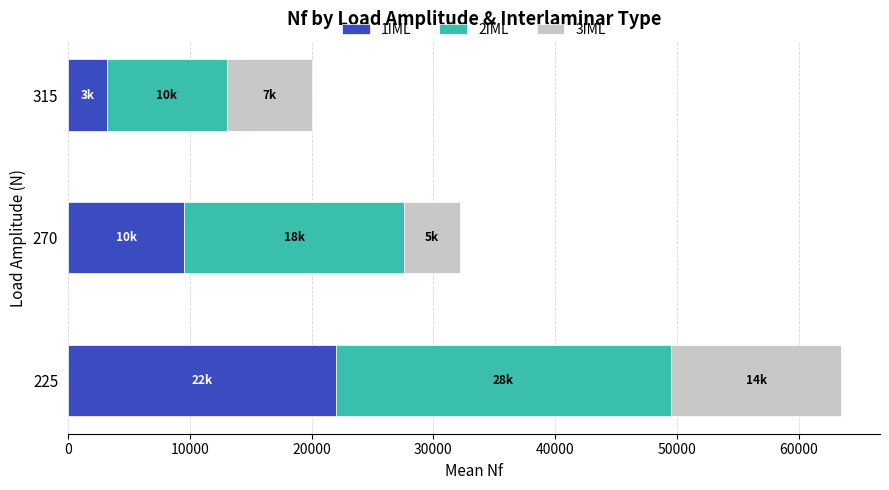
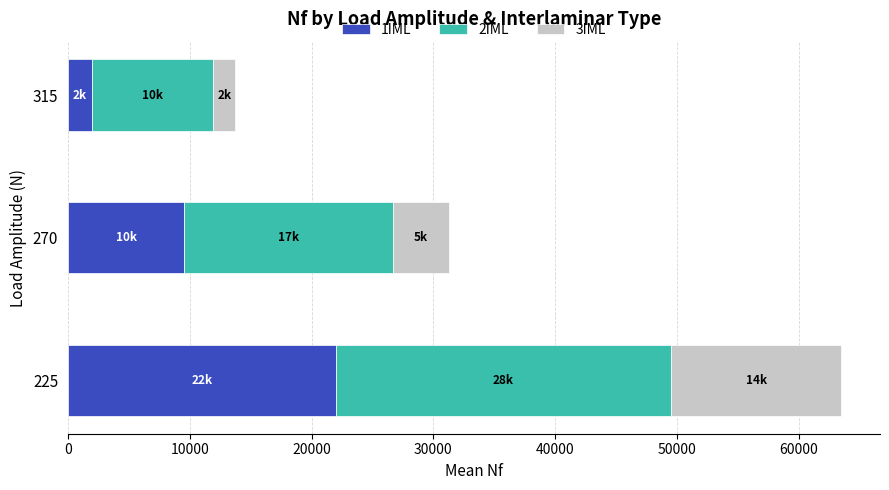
  {
    "1IML": {
-     "315": "3k",
+     "315": "2k",
      "270": "10k",
      "225": "22k"
    },
    "2IML": {
      "315": "10k",
-     "270": "18k",
+     "270": "17k",
      "225": "28k"
    },
    "3IML": {
-     "315": "7k",
+     "315": "2k",
      "270": "5k",
      "225": "14k"
    }
  }
